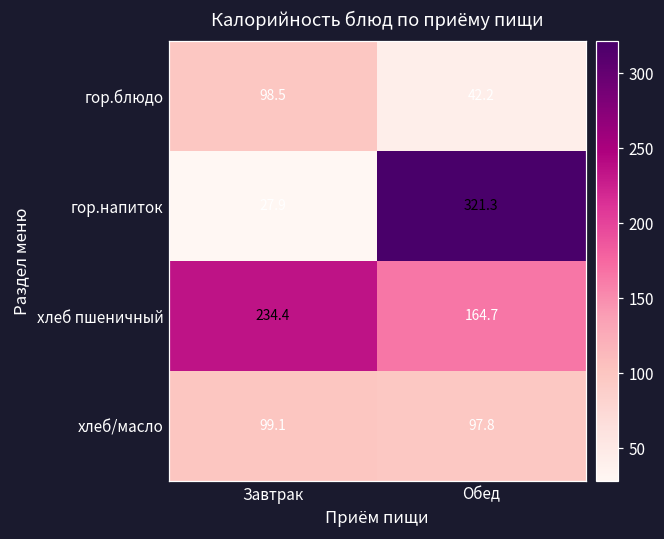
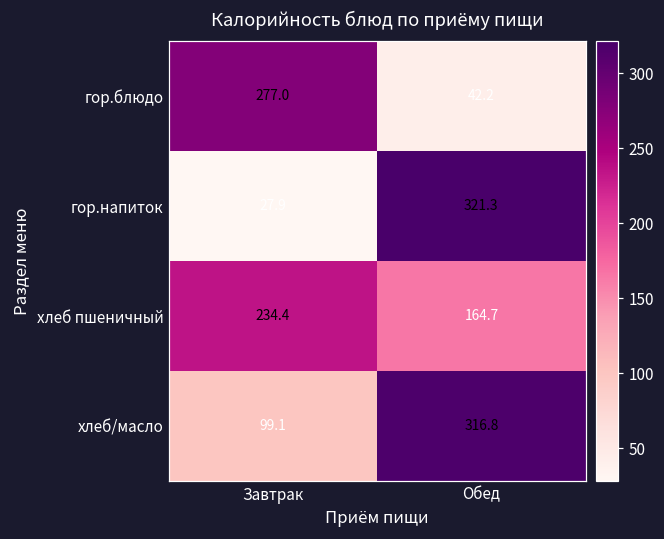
  {
    "гор.блюдо": {
-     "Завтрак": 98.5
+     "Завтрак": 277.0
    },
    "гор.напиток": {
      "Обед": 321.3
    },
    "хлеб пшеничный": {
      "Завтрак": 234.4,
      "Обед": 164.7
    },
    "хлеб/масло": {
      "Завтрак": 99.1,
-     "Обед": 97.8
+     "Обед": 316.8
    }
  }
